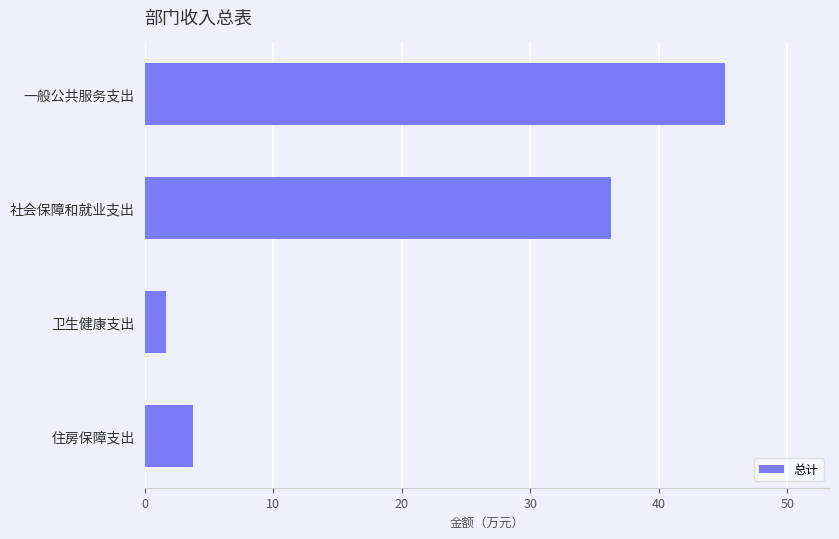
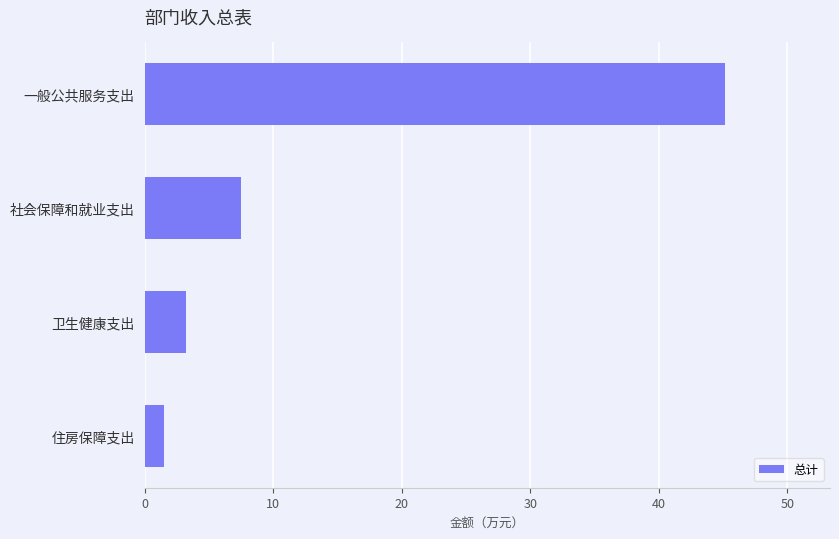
  {
    "一般公共服务支出": 45.2,
-   "社会保障和就业支出": 36.3,
-   "卫生健康支出": 1.7,
-   "住房保障支出": 3.7
+   "社会保障和就业支出": 7.5,
+   "卫生健康支出": 3.2,
+   "住房保障支出": 1.5
  }
